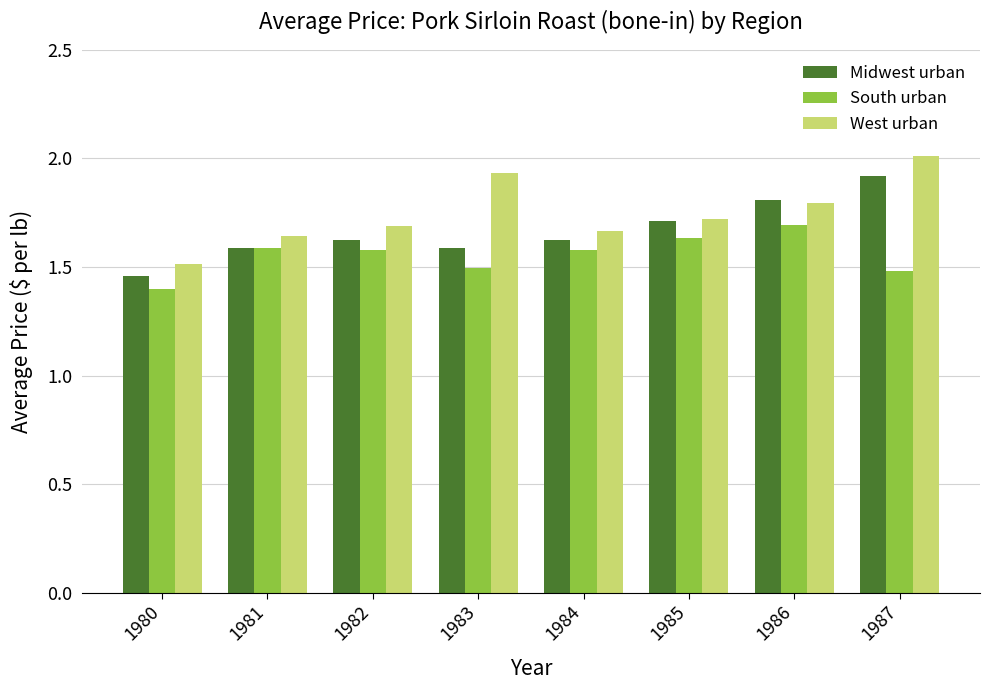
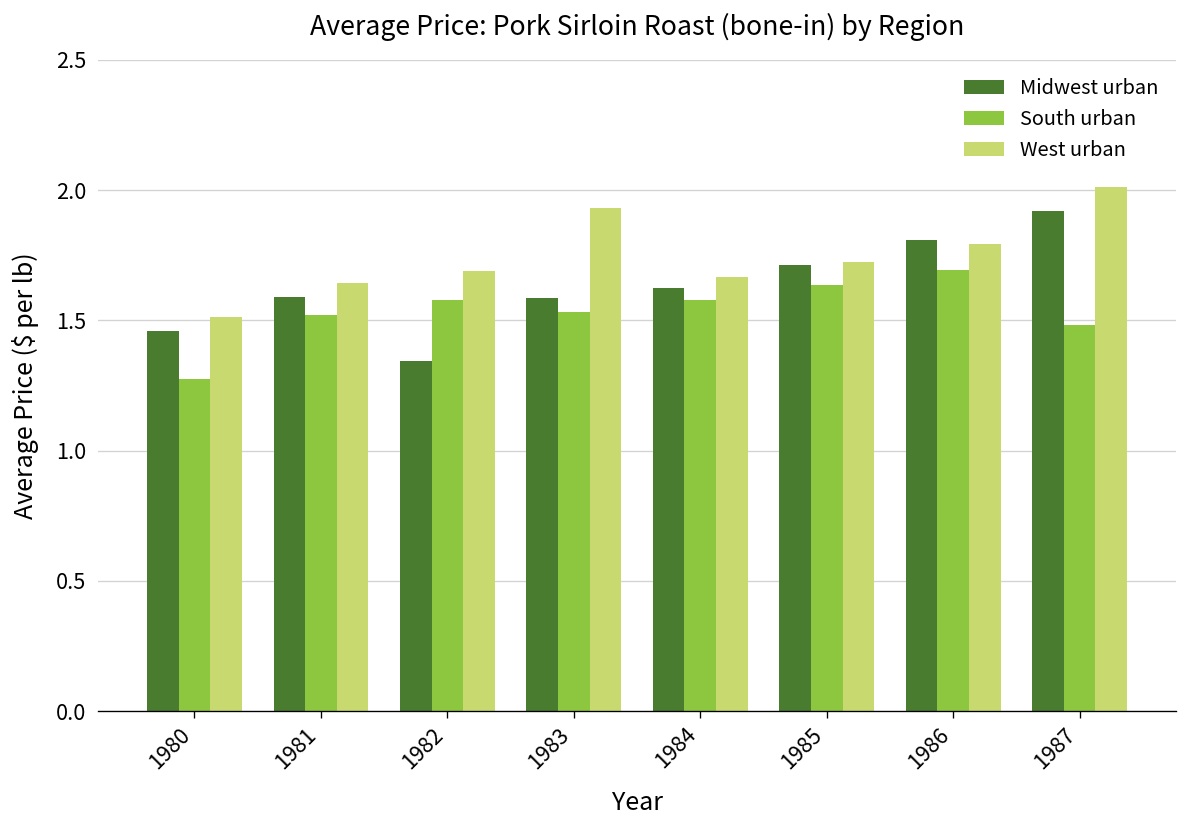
  {
    "Midwest urban": {
      "1980": 1.46,
      "1981": 1.59,
-     "1982": 1.62,
+     "1982": 1.35,
      "1983": 1.59,
      "1984": 1.62,
      "1985": 1.71,
      "1986": 1.81,
      "1987": 1.92
    },
    "South urban": {
-     "1980": 1.40,
-     "1981": 1.59,
+     "1980": 1.28,
+     "1981": 1.52,
      "1982": 1.58,
-     "1983": 1.50,
+     "1983": 1.53,
      "1984": 1.58,
      "1985": 1.63,
      "1986": 1.70,
      "1987": 1.48
    },
    "West urban": {
      "1980": 1.51,
      "1981": 1.65,
      "1982": 1.69,
      "1983": 1.93,
      "1984": 1.67,
      "1985": 1.72,
      "1986": 1.79,
      "1987": 2.01
    }
  }
